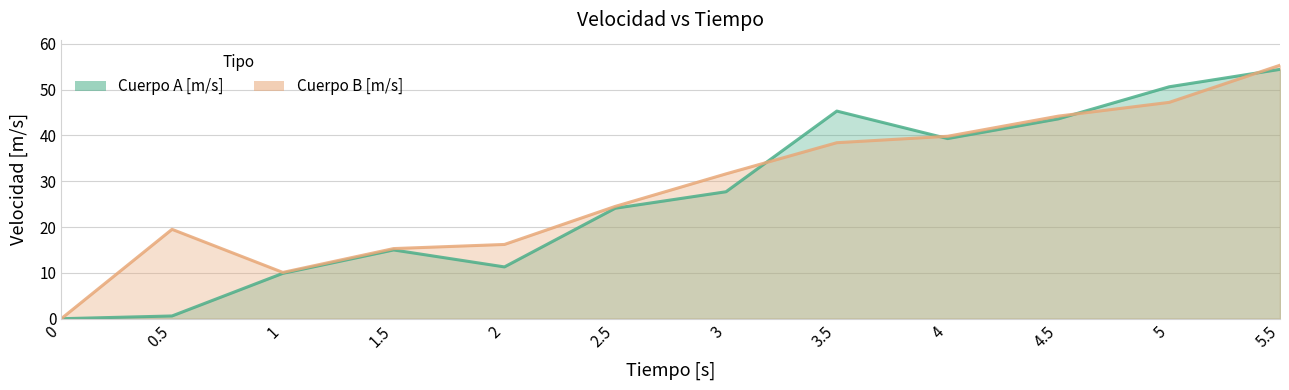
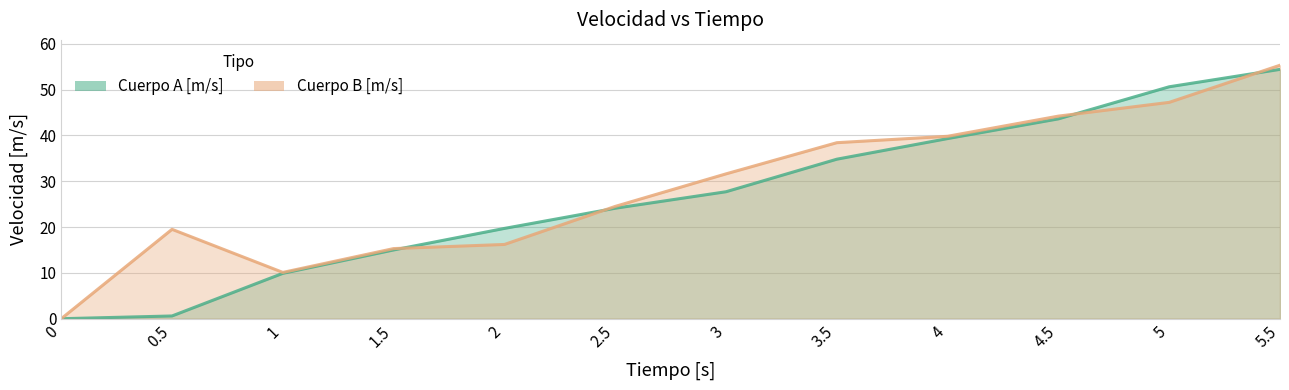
  {
    "Cuerpo A [m/s]": {
      "0.5": 1,
-     "2": 11,
+     "2": 20,
      "3": 28,
-     "3.5": 45,
+     "3.5": 35,
      "4.5": 44,
      "5": 51,
      "5.5": 54
    },
    "Cuerpo B [m/s]": {
      "0.5": 20,
      "2": 16,
      "3": 32,
      "3.5": 38,
      "4.5": 44,
      "5": 47,
      "5.5": 55
    }
  }
